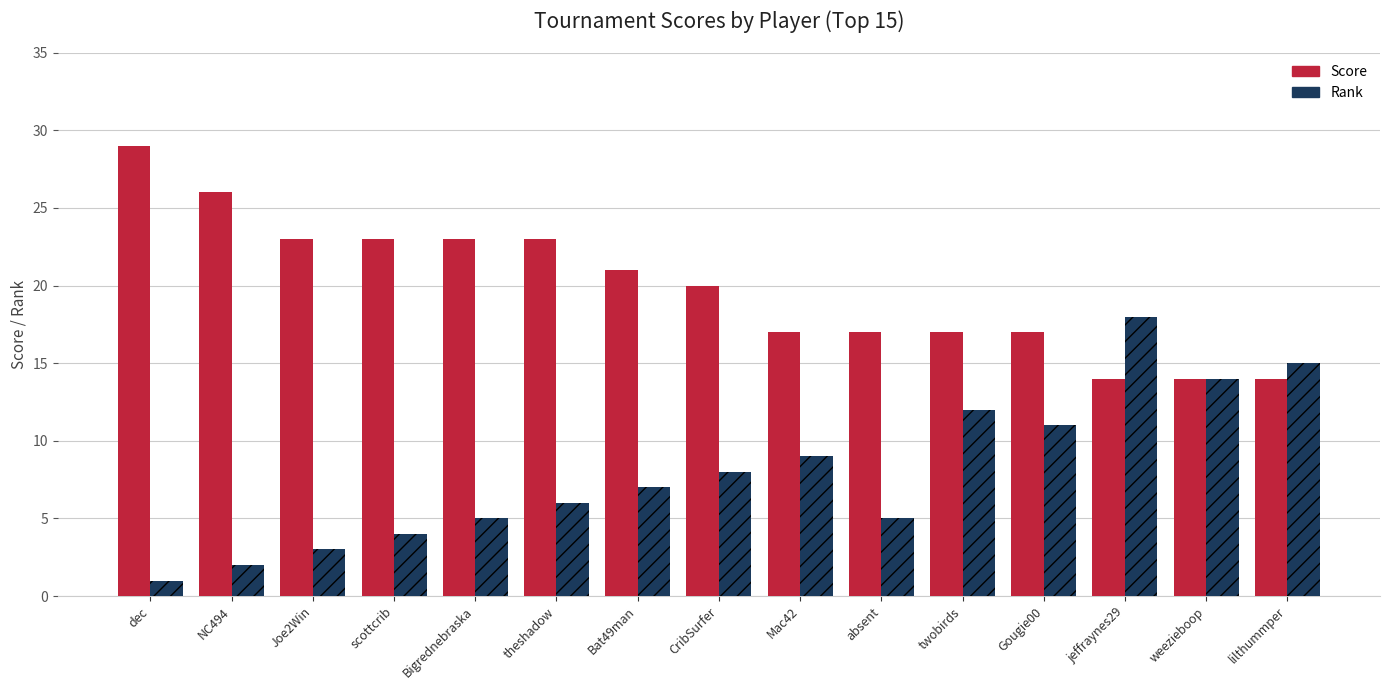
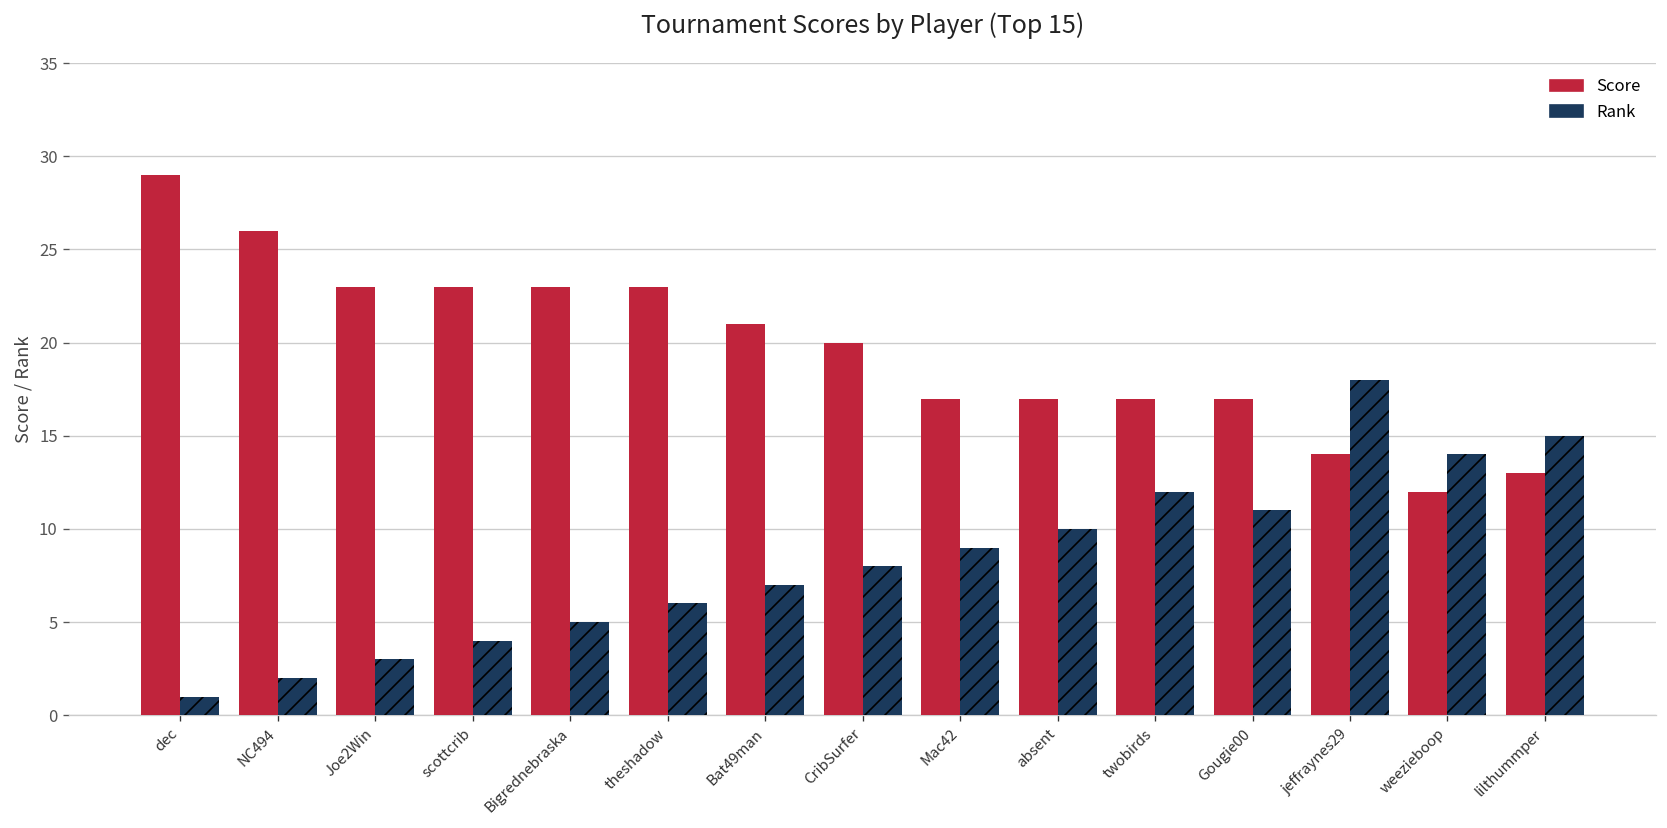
  {
    "Score": {
      "dec": 29,
      "NC494": 26,
      "Joe2Win": 23,
      "scottcrib": 23,
      "Bigrednebraska": 23,
      "theshadow": 23,
      "Bat49man": 21,
      "CribSurfer": 20,
      "Mac42": 17,
      "absent": 17,
      "twobirds": 17,
      "Gougie00": 17,
      "jeffraynes29": 14,
-     "weezieboop": 14,
-     "lilthummper": 14
+     "weezieboop": 12,
+     "lilthummper": 13
    },
    "Rank": {
      "dec": 1,
      "NC494": 2,
      "Joe2Win": 3,
      "scottcrib": 4,
      "Bigrednebraska": 5,
      "theshadow": 6,
      "Bat49man": 7,
      "CribSurfer": 8,
      "Mac42": 9,
-     "absent": 5,
+     "absent": 10,
      "twobirds": 12,
      "Gougie00": 11,
      "jeffraynes29": 18,
      "weezieboop": 14,
      "lilthummper": 15
    }
  }
